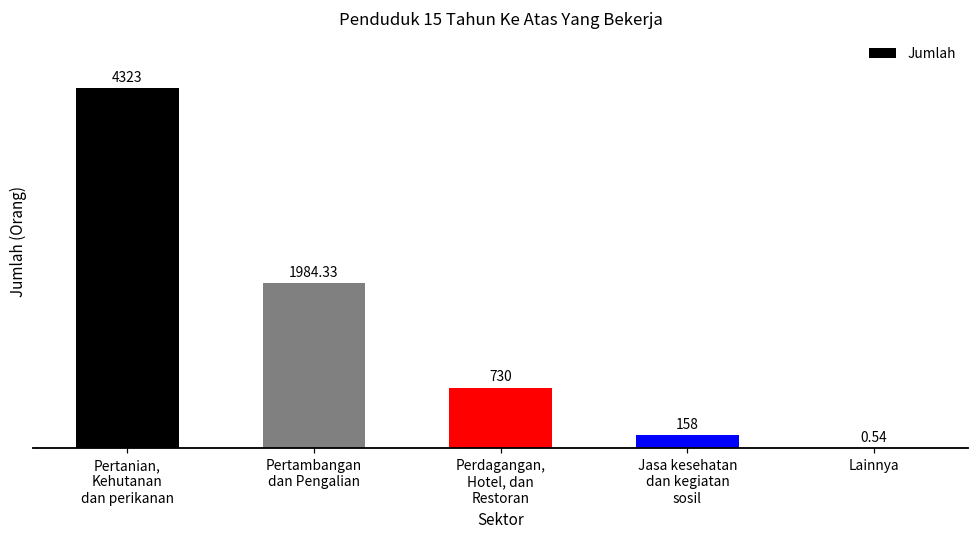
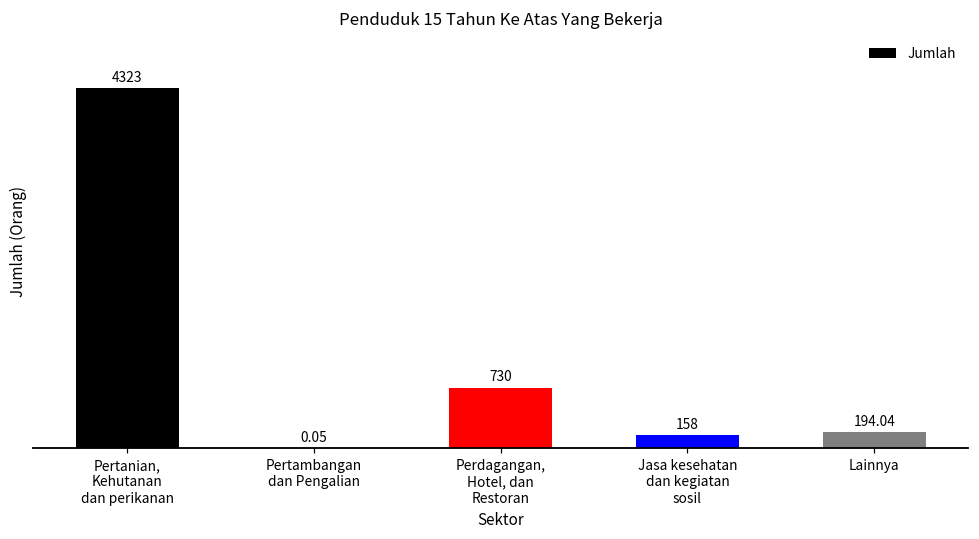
  {
    "Pertanian, Kehutanan dan perikanan": 4323,
-   "Pertambangan dan Pengalian": 1984.33,
+   "Pertambangan dan Pengalian": 0.05,
    "Perdagangan, Hotel, dan Restoran": 730,
    "Jasa kesehatan dan kegiatan sosil": 158,
-   "Lainnya": 0.54
+   "Lainnya": 194.04
  }
